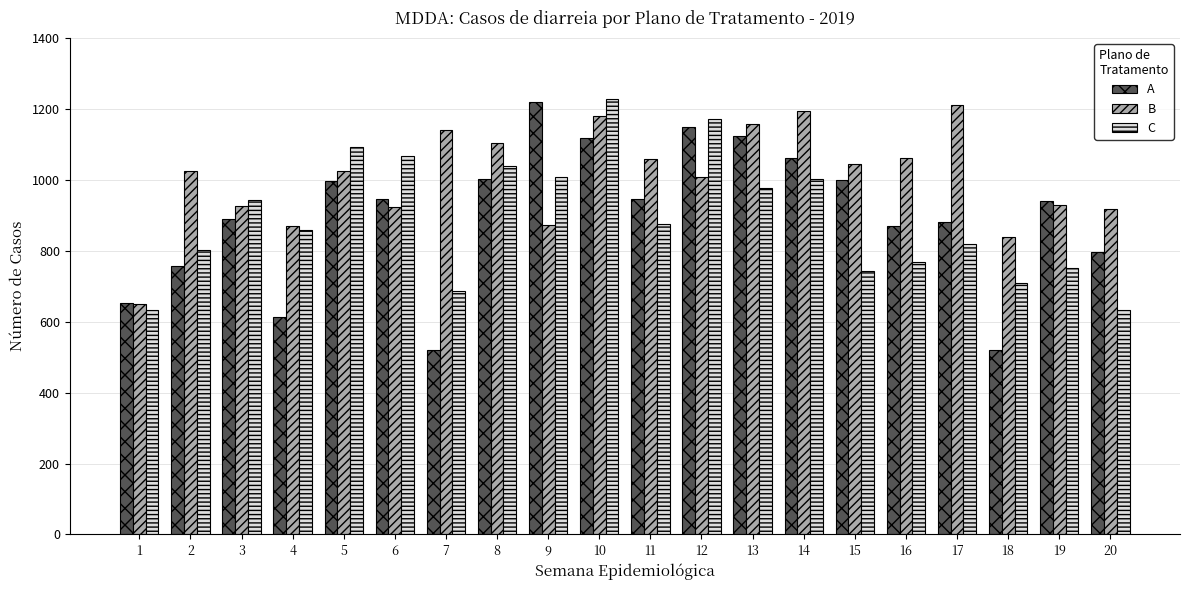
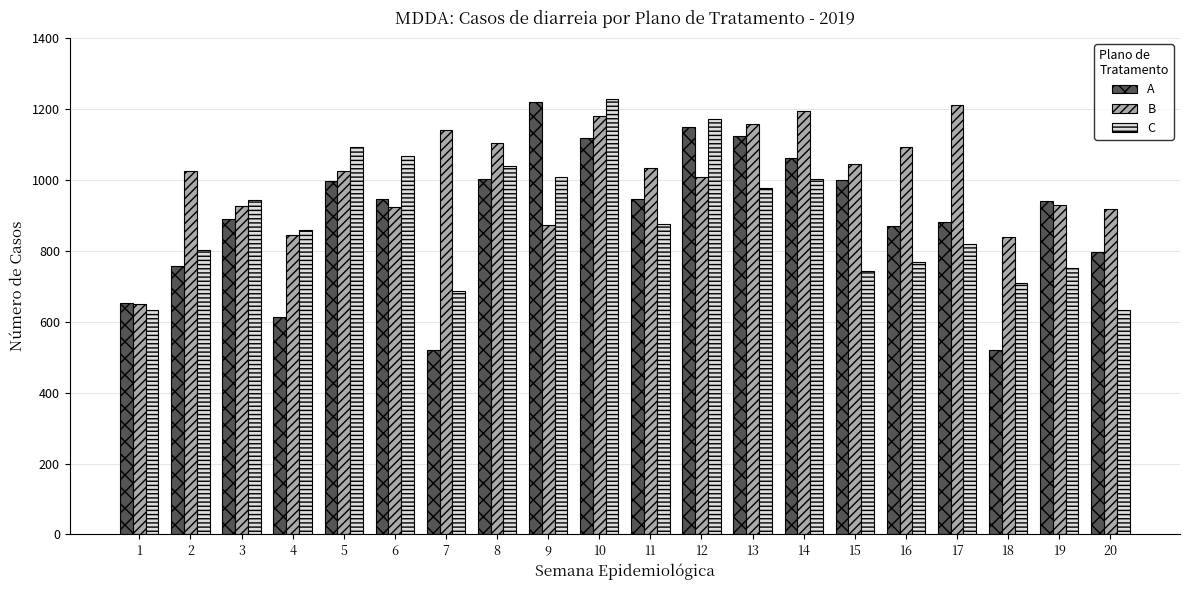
  {
    "A": {
      "1": 650,
      "2": 760,
      "3": 890,
      "4": 610,
      "5": 1000,
      "6": 950,
      "7": 520,
      "8": 1000,
      "9": 1220,
      "10": 1120,
      "11": 950,
      "12": 1150,
      "13": 1120,
      "14": 1060,
      "15": 1000,
      "16": 870,
      "17": 880,
      "18": 520,
      "19": 940,
      "20": 800
    },
    "B": {
      "1": 650,
      "2": 1020,
      "3": 930,
-     "4": 870,
+     "4": 840,
      "5": 1030,
      "6": 920,
      "7": 1140,
      "8": 1110,
      "9": 870,
      "10": 1180,
-     "11": 1060,
+     "11": 1030,
      "12": 1010,
      "13": 1160,
      "14": 1190,
      "15": 1050,
-     "16": 1060,
+     "16": 1090,
      "17": 1210,
      "18": 840,
      "19": 930,
      "20": 920
    },
    "C": {
      "1": 630,
      "2": 800,
      "3": 940,
      "4": 860,
      "5": 1090,
      "6": 1070,
      "7": 690,
      "8": 1040,
      "9": 1010,
      "10": 1230,
      "11": 870,
      "12": 1170,
      "13": 980,
      "14": 1000,
      "15": 740,
      "16": 770,
      "17": 820,
      "18": 710,
      "19": 750,
      "20": 630
    }
  }
